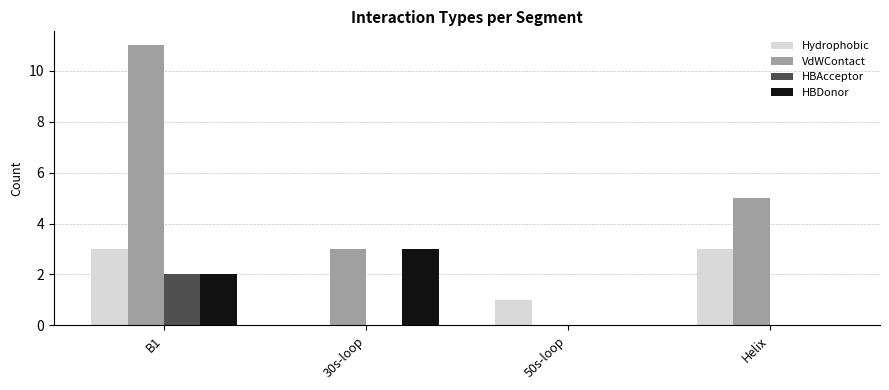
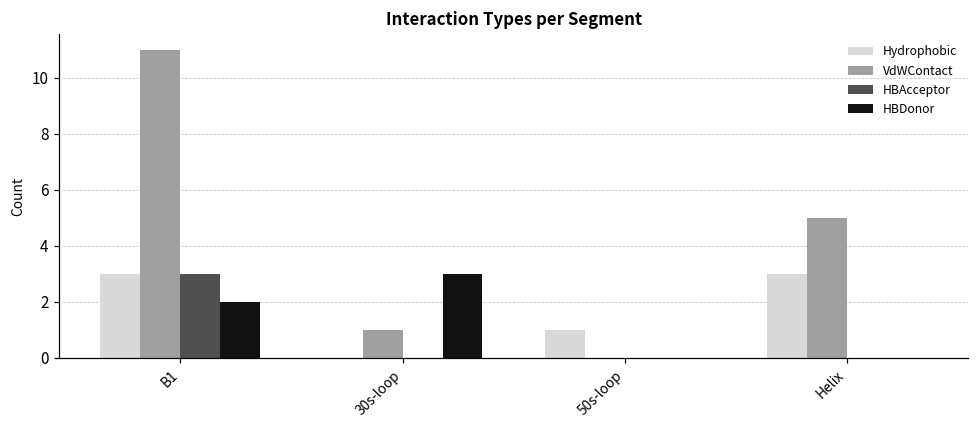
  {
    "Hydrophobic": {
      "B1": 3,
      "30s-loop": 0,
      "50s-loop": 1,
      "Helix": 3
    },
    "VdWContact": {
      "B1": 11,
-     "30s-loop": 3,
+     "30s-loop": 1,
      "50s-loop": 0,
      "Helix": 5
    },
    "HBAcceptor": {
-     "B1": 2,
+     "B1": 3,
      "30s-loop": 0,
      "50s-loop": 0,
      "Helix": 0
    },
    "HBDonor": {
      "B1": 2,
      "30s-loop": 3,
      "50s-loop": 0,
      "Helix": 0
    }
  }
